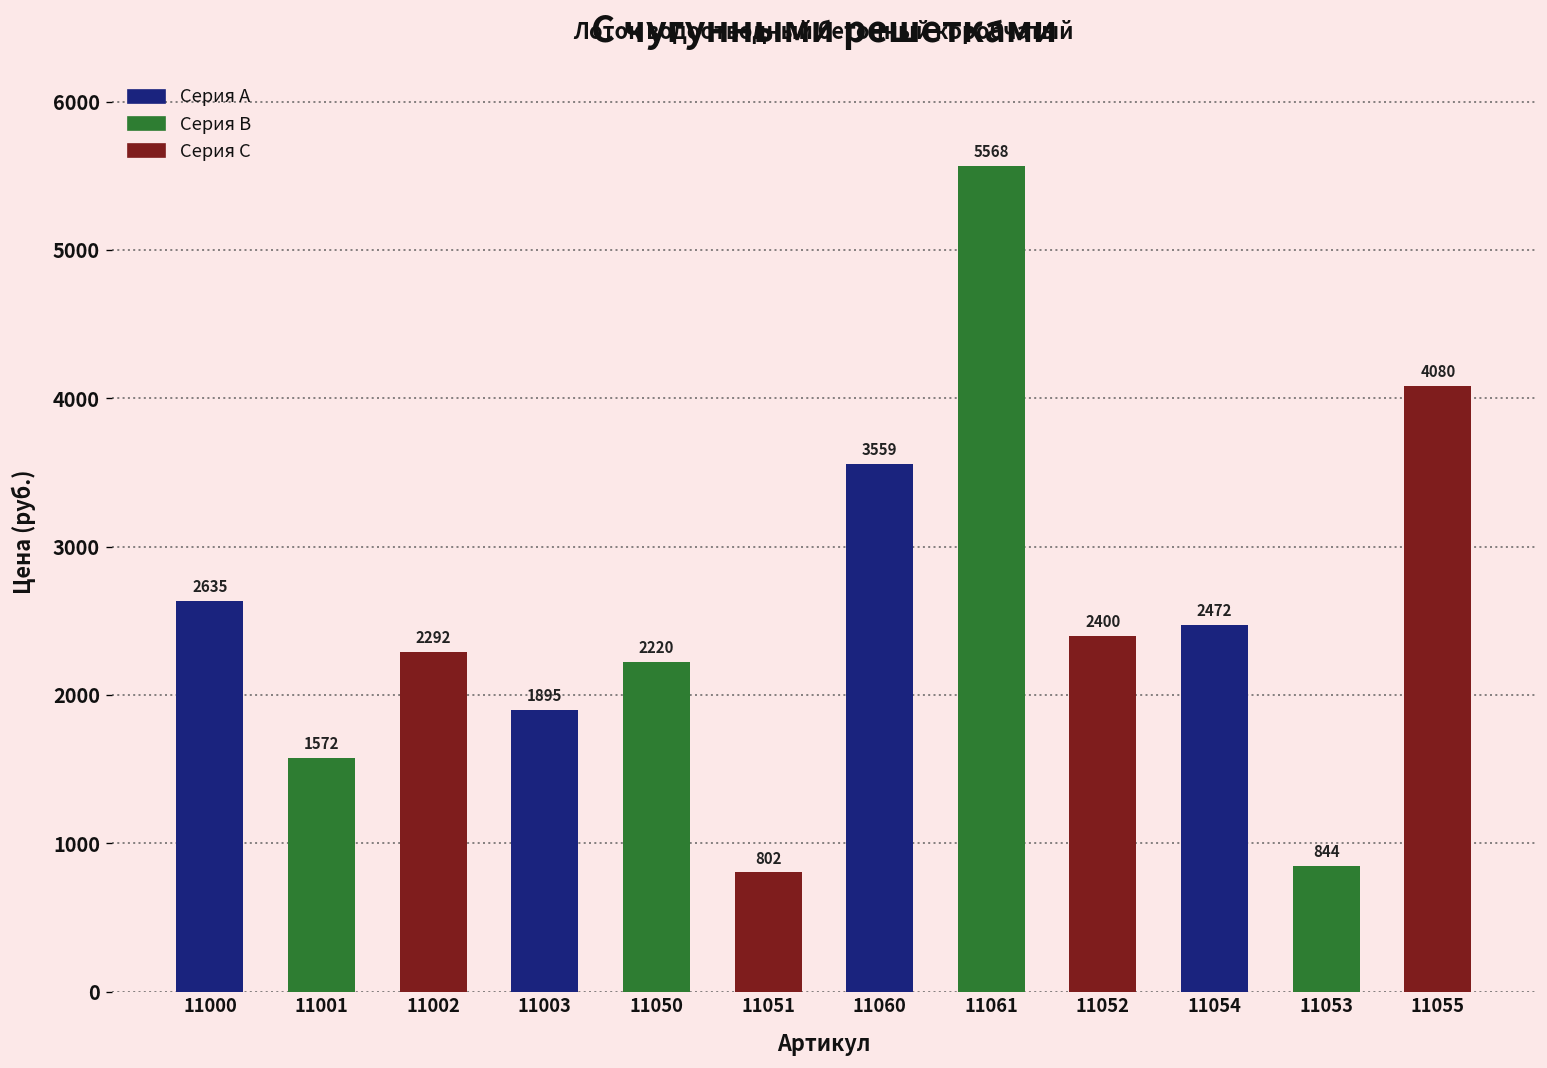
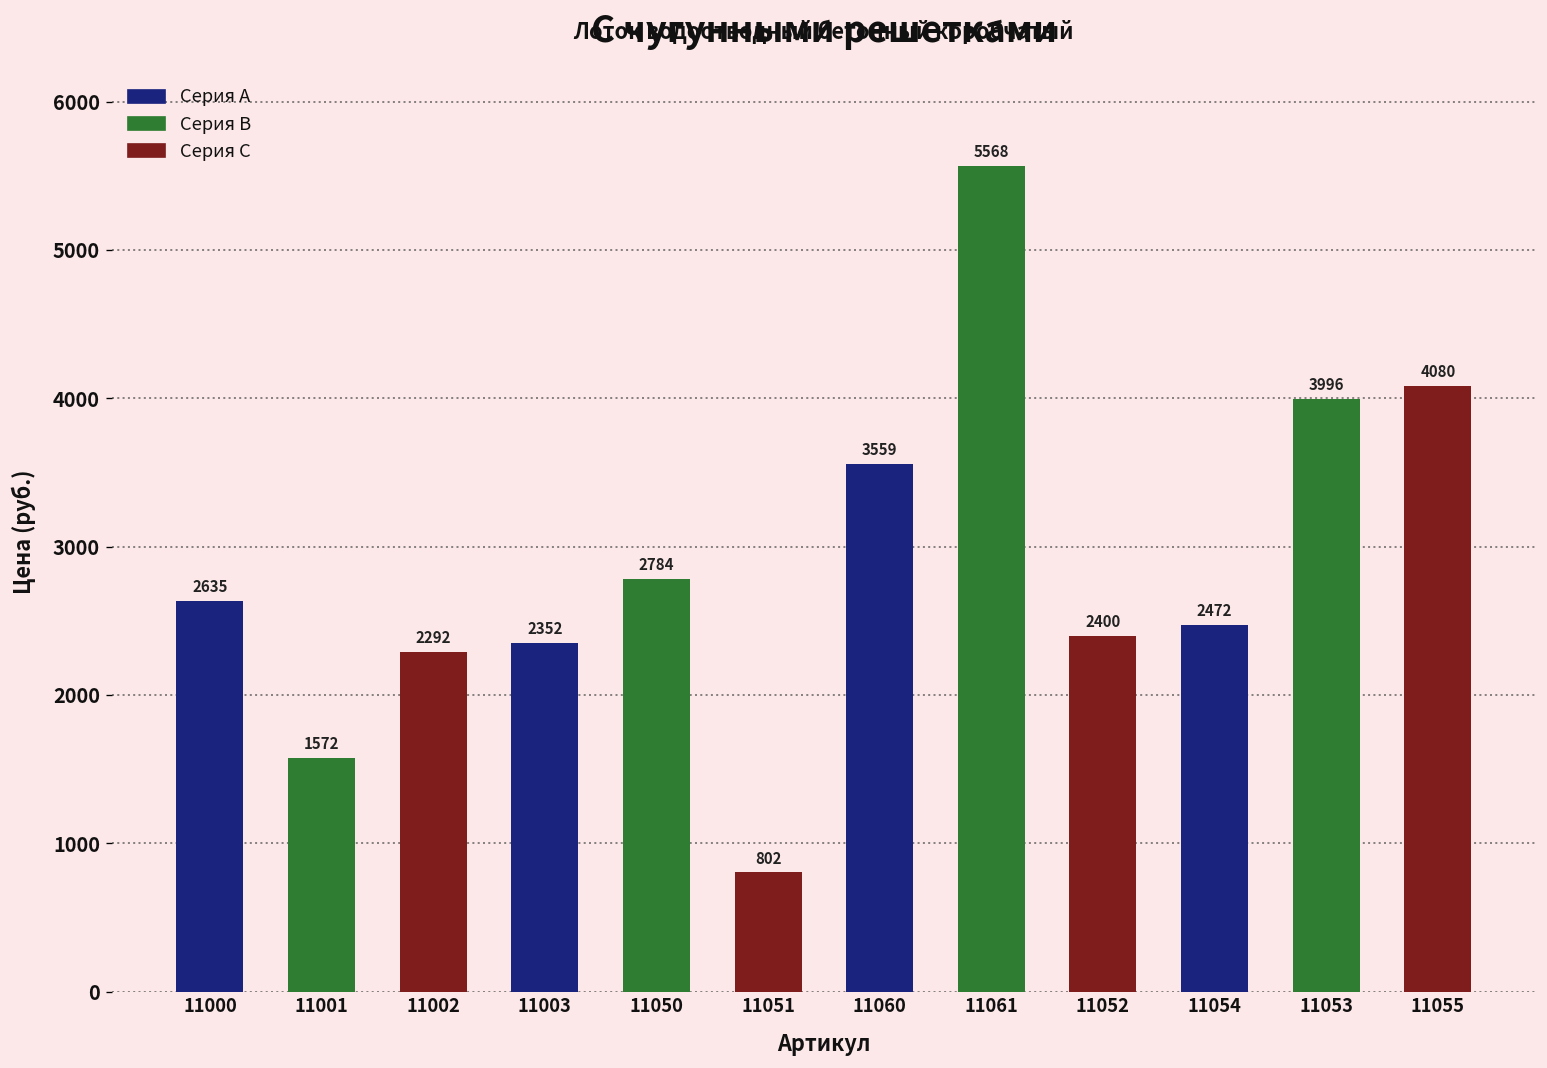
  {
    "11001": 1572,
    "11002": 2292,
-   "11003": 1895,
-   "11050": 2220,
+   "11003": 2352,
+   "11050": 2784,
    "11060": 3559,
    "11061": 5568,
    "11052": 2400,
    "11054": 2472,
-   "11053": 844,
+   "11053": 3996,
    "11055": 4080
  }
